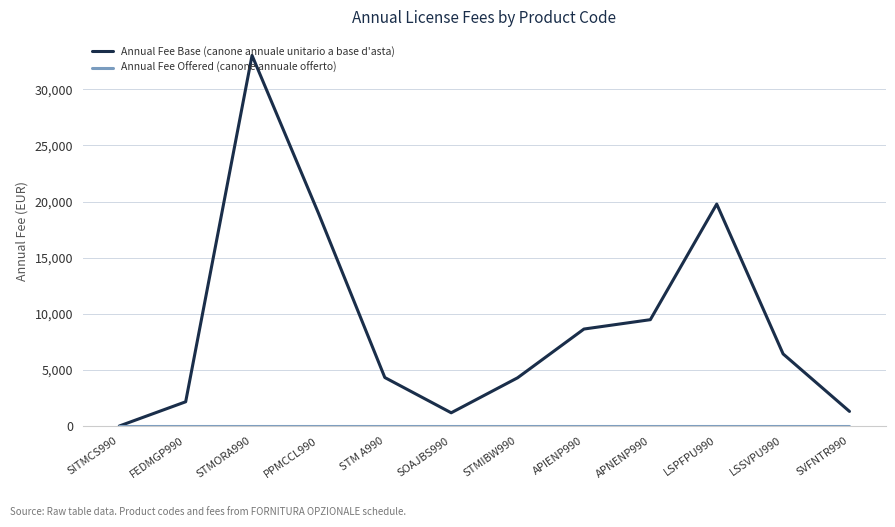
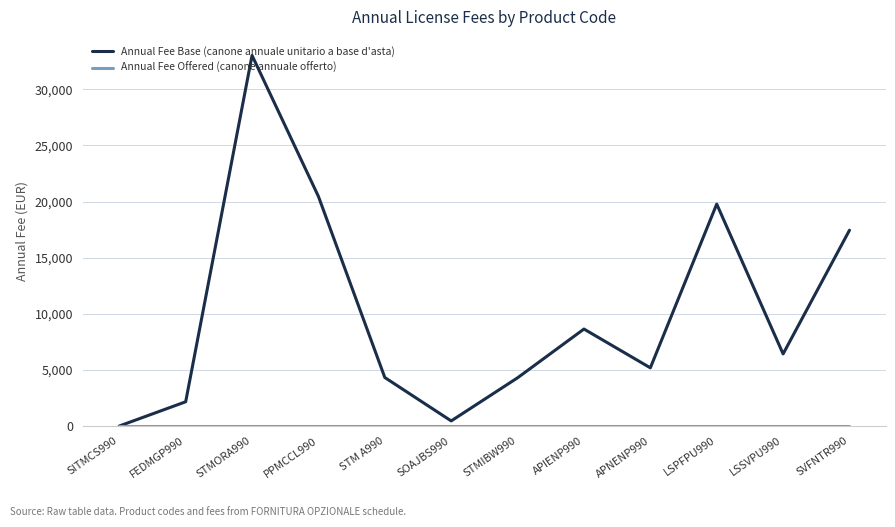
  {
    "Annual Fee Base (canone annuale unitario a base d'asta)": {
      "FEDMGP990": "2,200",
      "STMORA990": "33,000",
-     "PPMCCL990": "19,000",
+     "PPMCCL990": "20,500",
      "STM A990": "4,300",
-     "SOAJBS990": "1,200",
+     "SOAJBS990": "500",
      "STMIBW990": "4,300",
      "APIENP990": "8,600",
-     "APNENP990": "9,500",
+     "APNENP990": "5,200",
      "LSPFPU990": "19,800",
      "LSSVPU990": "6,400",
-     "SVFNTR990": "1,300"
+     "SVFNTR990": "17,400"
    },
    "Annual Fee Offered (canone annuale offerto)": {
      "FEDMGP990": "0",
      "STMORA990": "0",
      "PPMCCL990": "0",
      "STM A990": "0",
      "SOAJBS990": "0",
      "STMIBW990": "0",
      "APIENP990": "0",
      "APNENP990": "0",
      "LSPFPU990": "0",
      "LSSVPU990": "0",
      "SVFNTR990": "0"
    }
  }
